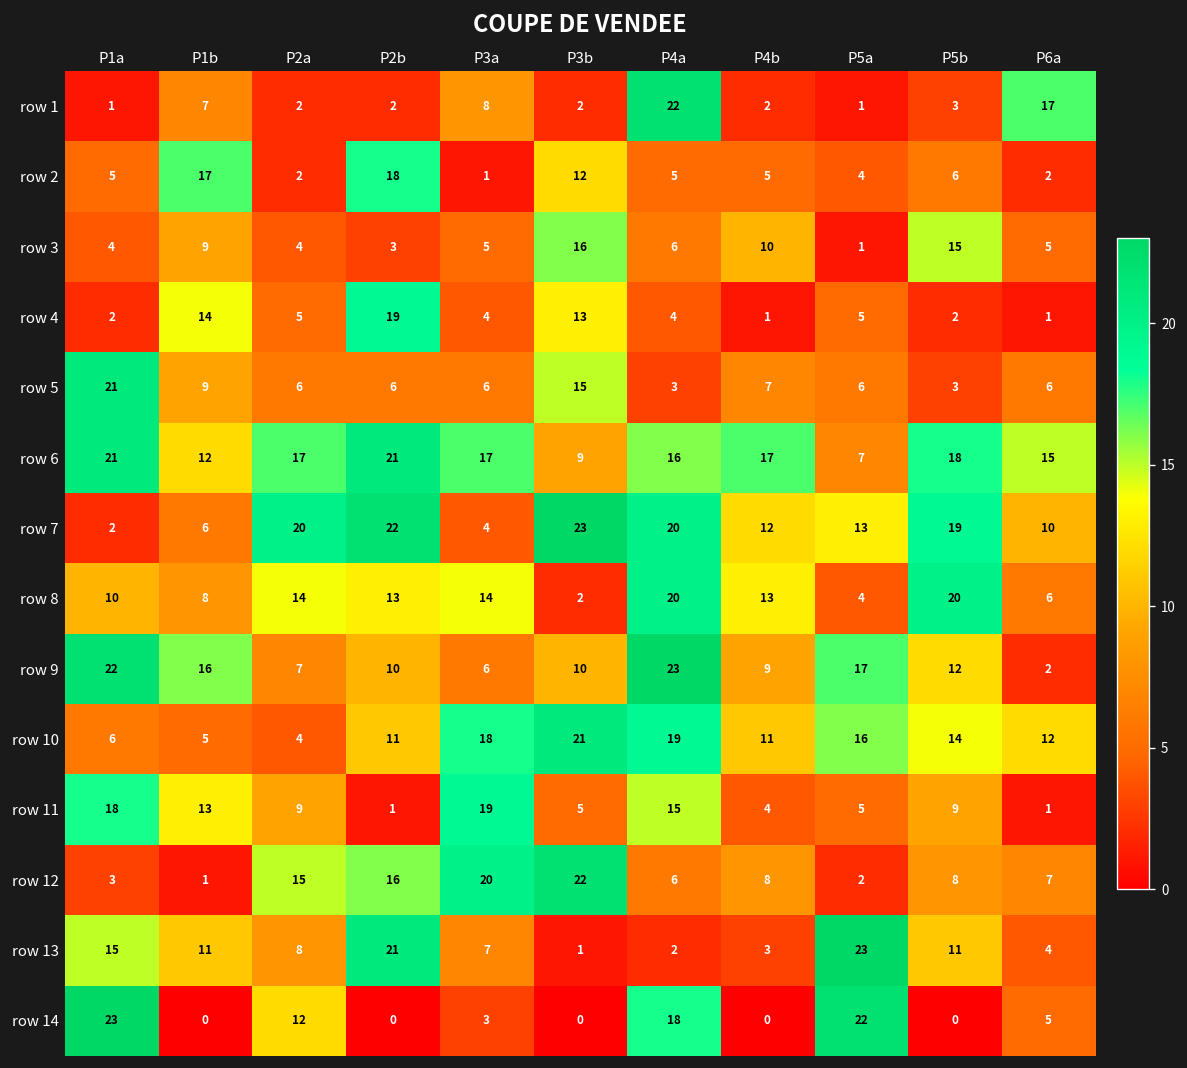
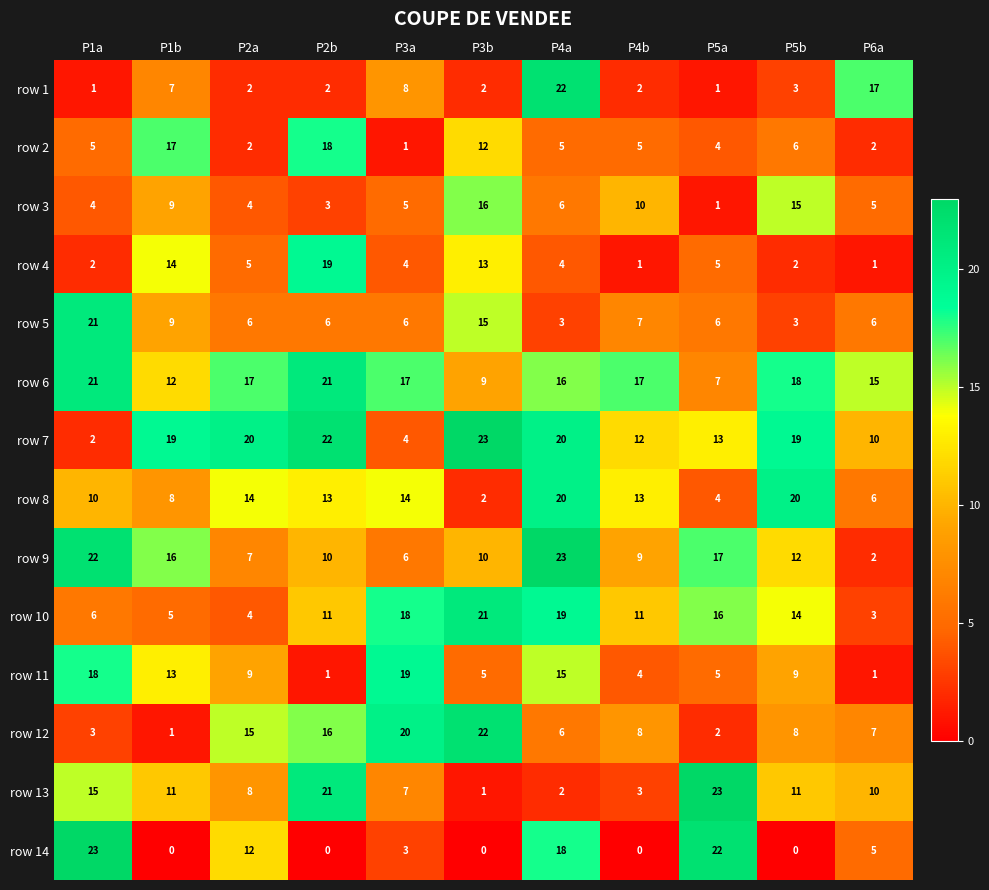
  {
    "row 1": {
      "P1a": 1,
      "P1b": 7,
      "P2a": 2,
      "P2b": 2,
      "P3a": 8,
      "P3b": 2,
      "P4a": 22,
      "P4b": 2,
      "P5a": 1,
      "P5b": 3,
      "P6a": 17
    },
    "row 2": {
      "P1a": 5,
      "P1b": 17,
      "P2a": 2,
      "P2b": 18,
      "P3a": 1,
      "P3b": 12,
      "P4a": 5,
      "P4b": 5,
      "P5a": 4,
      "P5b": 6,
      "P6a": 2
    },
    "row 3": {
      "P1a": 4,
      "P1b": 9,
      "P2a": 4,
      "P2b": 3,
      "P3a": 5,
      "P3b": 16,
      "P4a": 6,
      "P4b": 10,
      "P5a": 1,
      "P5b": 15,
      "P6a": 5
    },
    "row 4": {
      "P1a": 2,
      "P1b": 14,
      "P2a": 5,
      "P2b": 19,
      "P3a": 4,
      "P3b": 13,
      "P4a": 4,
      "P4b": 1,
      "P5a": 5,
      "P5b": 2,
      "P6a": 1
    },
    "row 5": {
      "P1a": 21,
      "P1b": 9,
      "P2a": 6,
      "P2b": 6,
      "P3a": 6,
      "P3b": 15,
      "P4a": 3,
      "P4b": 7,
      "P5a": 6,
      "P5b": 3,
      "P6a": 6
    },
    "row 6": {
      "P1a": 21,
      "P1b": 12,
      "P2a": 17,
      "P2b": 21,
      "P3a": 17,
      "P3b": 9,
      "P4a": 16,
      "P4b": 17,
      "P5a": 7,
      "P5b": 18,
      "P6a": 15
    },
    "row 7": {
      "P1a": 2,
-     "P1b": 6,
+     "P1b": 19,
      "P2a": 20,
      "P2b": 22,
      "P3a": 4,
      "P3b": 23,
      "P4a": 20,
      "P4b": 12,
      "P5a": 13,
      "P5b": 19,
      "P6a": 10
    },
    "row 8": {
      "P1a": 10,
      "P1b": 8,
      "P2a": 14,
      "P2b": 13,
      "P3a": 14,
      "P3b": 2,
      "P4a": 20,
      "P4b": 13,
      "P5a": 4,
      "P5b": 20,
      "P6a": 6
    },
    "row 9": {
      "P1a": 22,
      "P1b": 16,
      "P2a": 7,
      "P2b": 10,
      "P3a": 6,
      "P3b": 10,
      "P4a": 23,
      "P4b": 9,
      "P5a": 17,
      "P5b": 12,
      "P6a": 2
    },
    "row 10": {
      "P1a": 6,
      "P1b": 5,
      "P2a": 4,
      "P2b": 11,
      "P3a": 18,
      "P3b": 21,
      "P4a": 19,
      "P4b": 11,
      "P5a": 16,
      "P5b": 14,
-     "P6a": 12
+     "P6a": 3
    },
    "row 11": {
      "P1a": 18,
      "P1b": 13,
      "P2a": 9,
      "P2b": 1,
      "P3a": 19,
      "P3b": 5,
      "P4a": 15,
      "P4b": 4,
      "P5a": 5,
      "P5b": 9,
      "P6a": 1
    },
    "row 12": {
      "P1a": 3,
      "P1b": 1,
      "P2a": 15,
      "P2b": 16,
      "P3a": 20,
      "P3b": 22,
      "P4a": 6,
      "P4b": 8,
      "P5a": 2,
      "P5b": 8,
      "P6a": 7
    },
    "row 13": {
      "P1a": 15,
      "P1b": 11,
      "P2a": 8,
      "P2b": 21,
      "P3a": 7,
      "P3b": 1,
      "P4a": 2,
      "P4b": 3,
      "P5a": 23,
      "P5b": 11,
-     "P6a": 4
+     "P6a": 10
    },
    "row 14": {
      "P1a": 23,
      "P1b": 0,
      "P2a": 12,
      "P2b": 0,
      "P3a": 3,
      "P3b": 0,
      "P4a": 18,
      "P4b": 0,
      "P5a": 22,
      "P5b": 0,
      "P6a": 5
    }
  }
